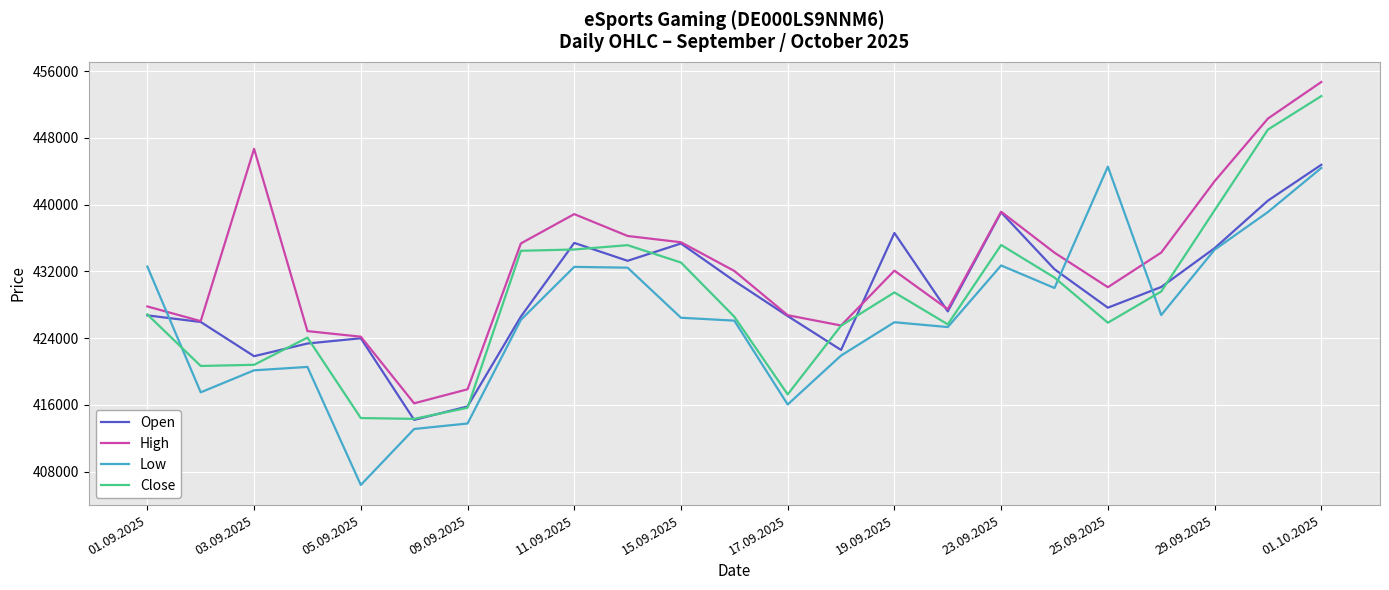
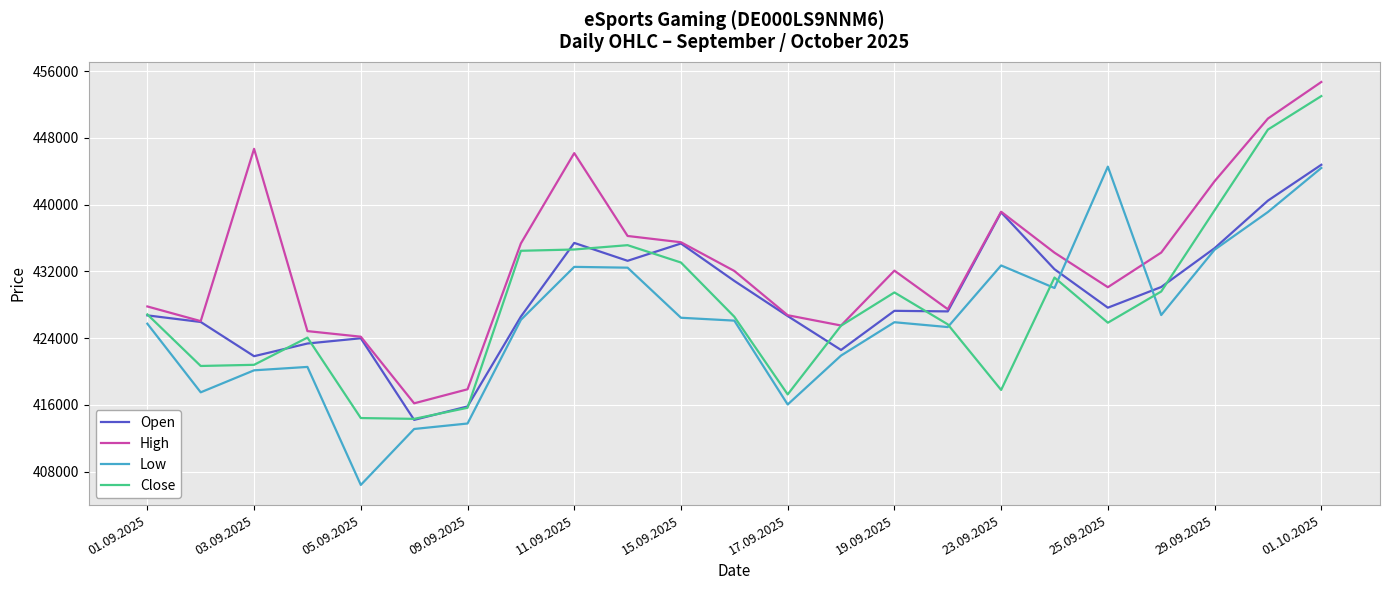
  {
    "Open": {
      "03.09.2025": 422000,
      "11.09.2025": 435000,
-     "19.09.2025": 437000,
+     "19.09.2025": 427000,
      "25.09.2025": 428000,
      "01.10.2025": 445000
    },
    "High": {
      "01.09.2025": 428000,
      "03.09.2025": 447000,
      "09.09.2025": 418000,
-     "11.09.2025": 439000,
+     "11.09.2025": 446000,
      "19.09.2025": 432000,
      "25.09.2025": 430000,
      "29.09.2025": 443000,
      "01.10.2025": 455000
    },
    "Low": {
-     "01.09.2025": 433000,
+     "01.09.2025": 426000,
      "03.09.2025": 420000,
      "05.09.2025": 406000,
      "09.09.2025": 414000,
      "11.09.2025": 433000,
      "15.09.2025": 426000,
      "17.09.2025": 416000,
      "19.09.2025": 426000,
      "23.09.2025": 433000,
      "25.09.2025": 445000,
      "01.10.2025": 444000
    },
    "Close": {
      "03.09.2025": 421000,
      "05.09.2025": 414000,
      "11.09.2025": 435000,
      "15.09.2025": 433000,
      "17.09.2025": 417000,
      "19.09.2025": 429000,
-     "23.09.2025": 435000,
+     "23.09.2025": 418000,
      "25.09.2025": 426000,
      "29.09.2025": 439000,
      "01.10.2025": 453000
    }
  }
